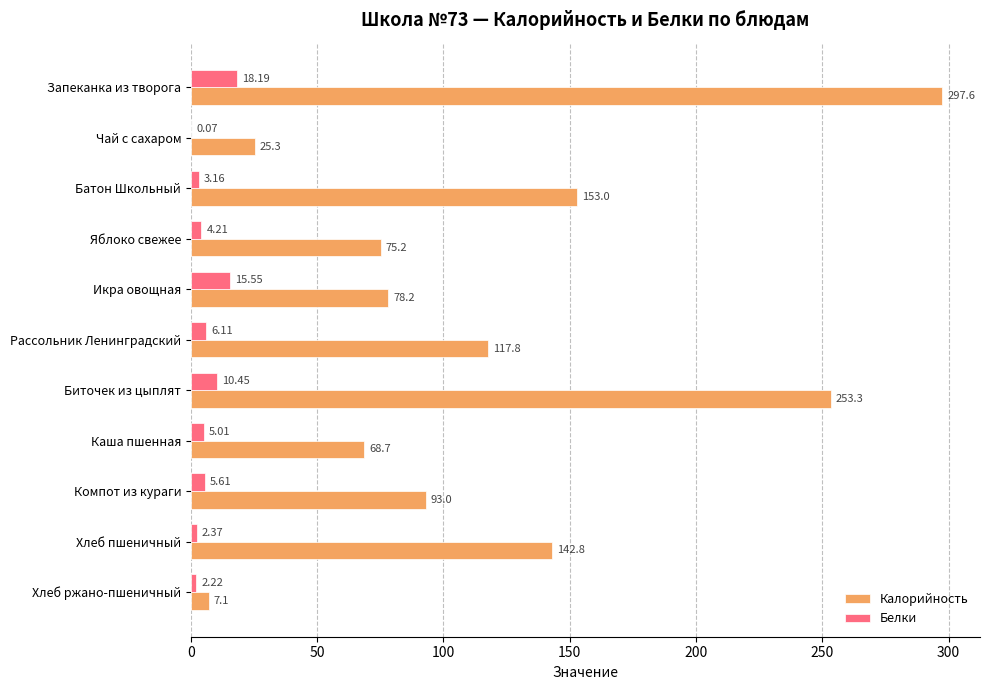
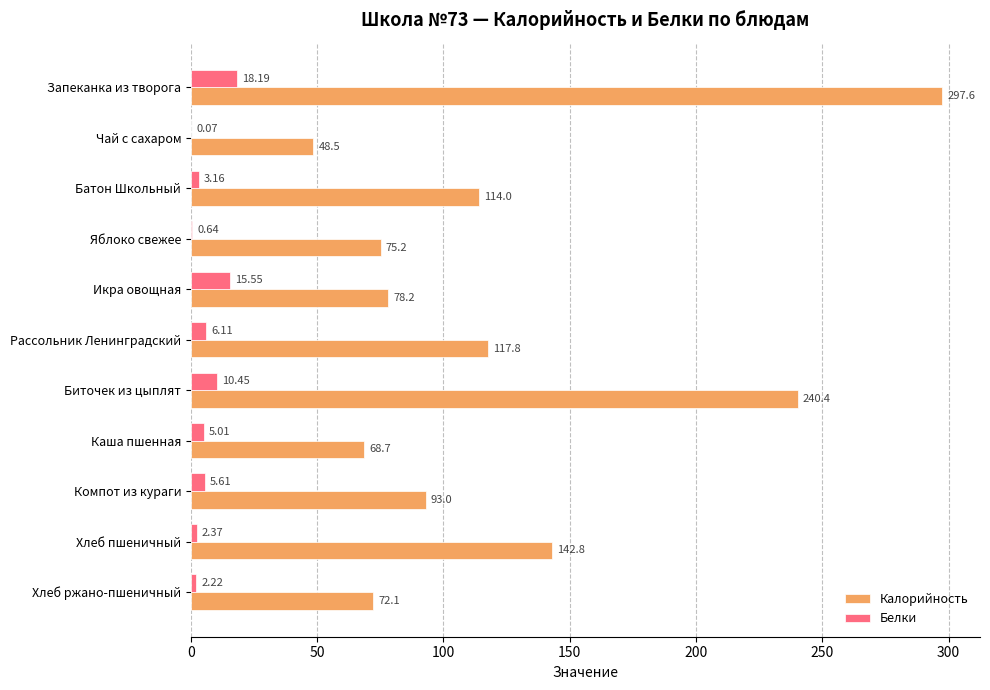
  {
    "Калорийность": {
      "Запеканка из творога": 297.6,
-     "Чай с сахаром": 25.3,
-     "Батон Школьный": 153.0,
+     "Чай с сахаром": 48.5,
+     "Батон Школьный": 114.0,
      "Яблоко свежее": 75.2,
      "Икра овощная": 78.2,
      "Рассольник Ленинградский": 117.8,
-     "Биточек из цыплят": 253.3,
+     "Биточек из цыплят": 240.4,
      "Каша пшенная": 68.7,
      "Компот из кураги": 93.0,
      "Хлеб пшеничный": 142.8,
-     "Хлеб ржано-пшеничный": 7.1
+     "Хлеб ржано-пшеничный": 72.1
    },
    "Белки": {
      "Запеканка из творога": 18.19,
      "Чай с сахаром": 0.07,
      "Батон Школьный": 3.16,
-     "Яблоко свежее": 4.21,
+     "Яблоко свежее": 0.64,
      "Икра овощная": 15.55,
      "Рассольник Ленинградский": 6.11,
      "Биточек из цыплят": 10.45,
      "Каша пшенная": 5.01,
      "Компот из кураги": 5.61,
      "Хлеб пшеничный": 2.37,
      "Хлеб ржано-пшеничный": 2.22
    }
  }
